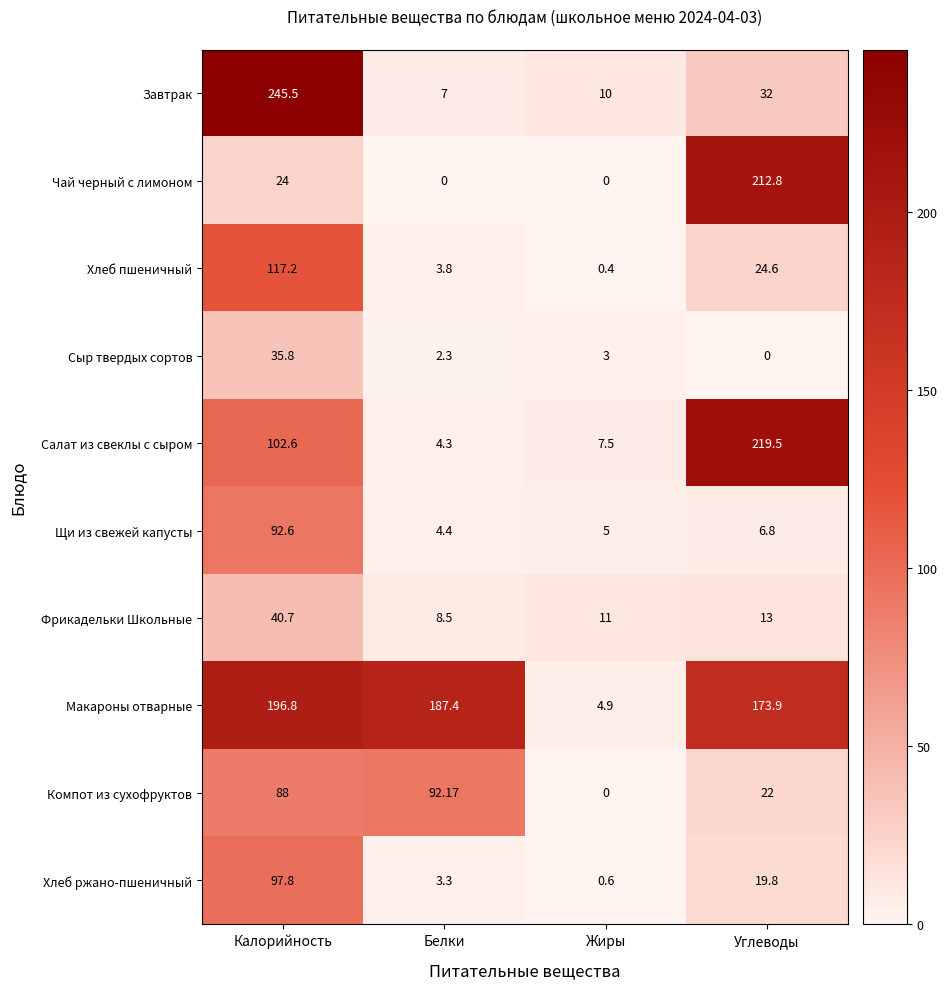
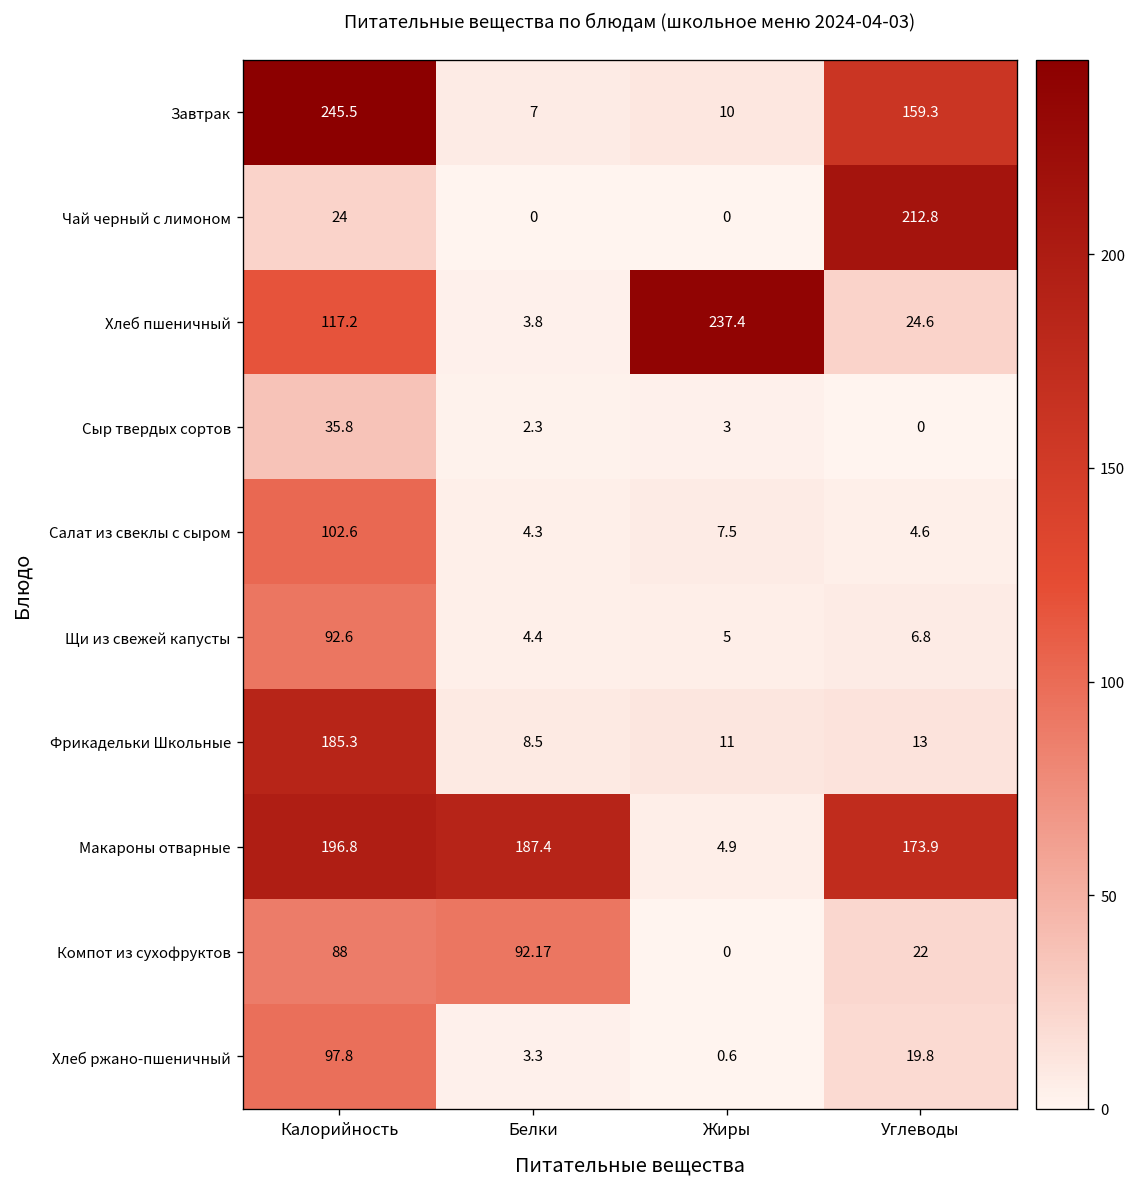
  {
    "Завтрак": {
      "Калорийность": 245.5,
      "Белки": 7,
      "Жиры": 10,
-     "Углеводы": 32
+     "Углеводы": 159.3
    },
    "Чай черный с лимоном": {
      "Калорийность": 24,
      "Белки": 0,
      "Жиры": 0,
      "Углеводы": 212.8
    },
    "Хлеб пшеничный": {
      "Калорийность": 117.2,
      "Белки": 3.8,
-     "Жиры": 0.4,
+     "Жиры": 237.4,
      "Углеводы": 24.6
    },
    "Сыр твердых сортов": {
      "Калорийность": 35.8,
      "Белки": 2.3,
      "Жиры": 3,
      "Углеводы": 0
    },
    "Салат из свеклы с сыром": {
      "Калорийность": 102.6,
      "Белки": 4.3,
      "Жиры": 7.5,
-     "Углеводы": 219.5
+     "Углеводы": 4.6
    },
    "Щи из свежей капусты": {
      "Калорийность": 92.6,
      "Белки": 4.4,
      "Жиры": 5,
      "Углеводы": 6.8
    },
    "Фрикадельки Школьные": {
-     "Калорийность": 40.7,
+     "Калорийность": 185.3,
      "Белки": 8.5,
      "Жиры": 11,
      "Углеводы": 13
    },
    "Макароны отварные": {
      "Калорийность": 196.8,
      "Белки": 187.4,
      "Жиры": 4.9,
      "Углеводы": 173.9
    },
    "Компот из сухофруктов": {
      "Калорийность": 88,
      "Белки": 92.17,
      "Жиры": 0,
      "Углеводы": 22
    },
    "Хлеб ржано-пшеничный": {
      "Калорийность": 97.8,
      "Белки": 3.3,
      "Жиры": 0.6,
      "Углеводы": 19.8
    }
  }
